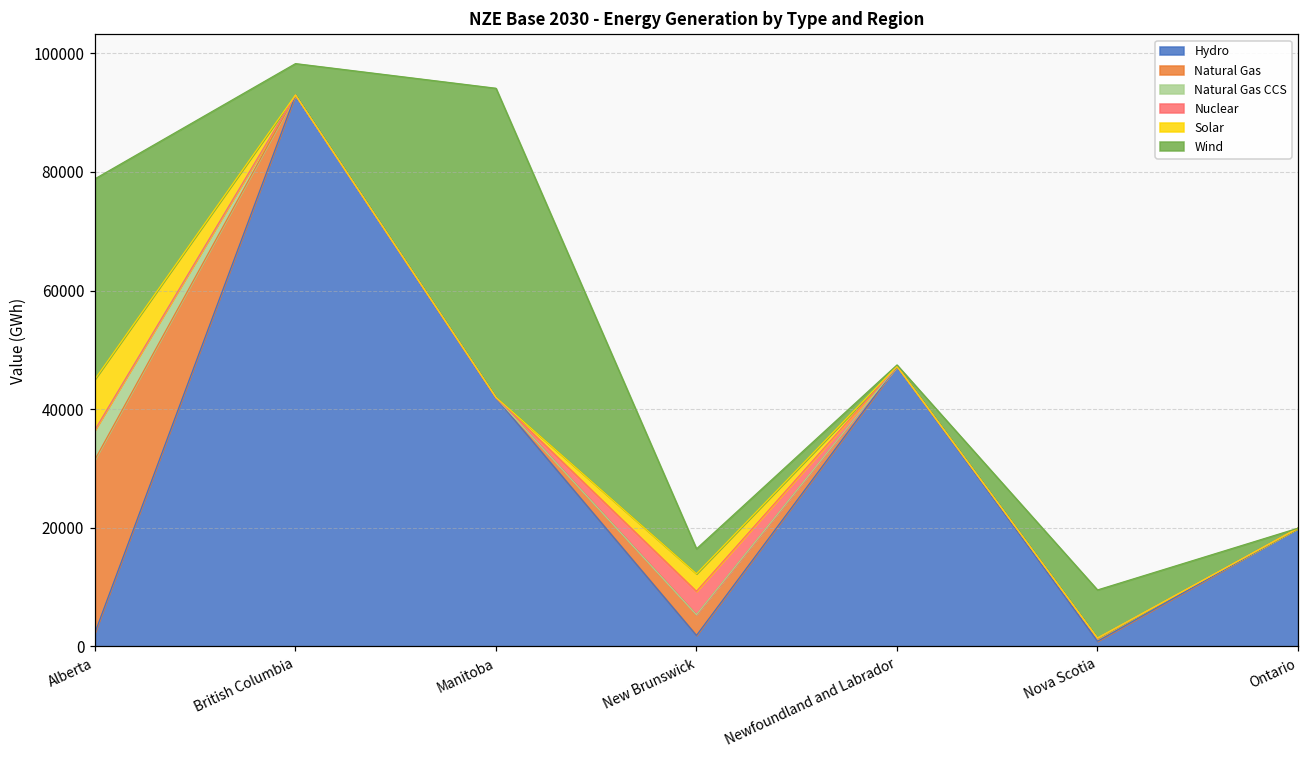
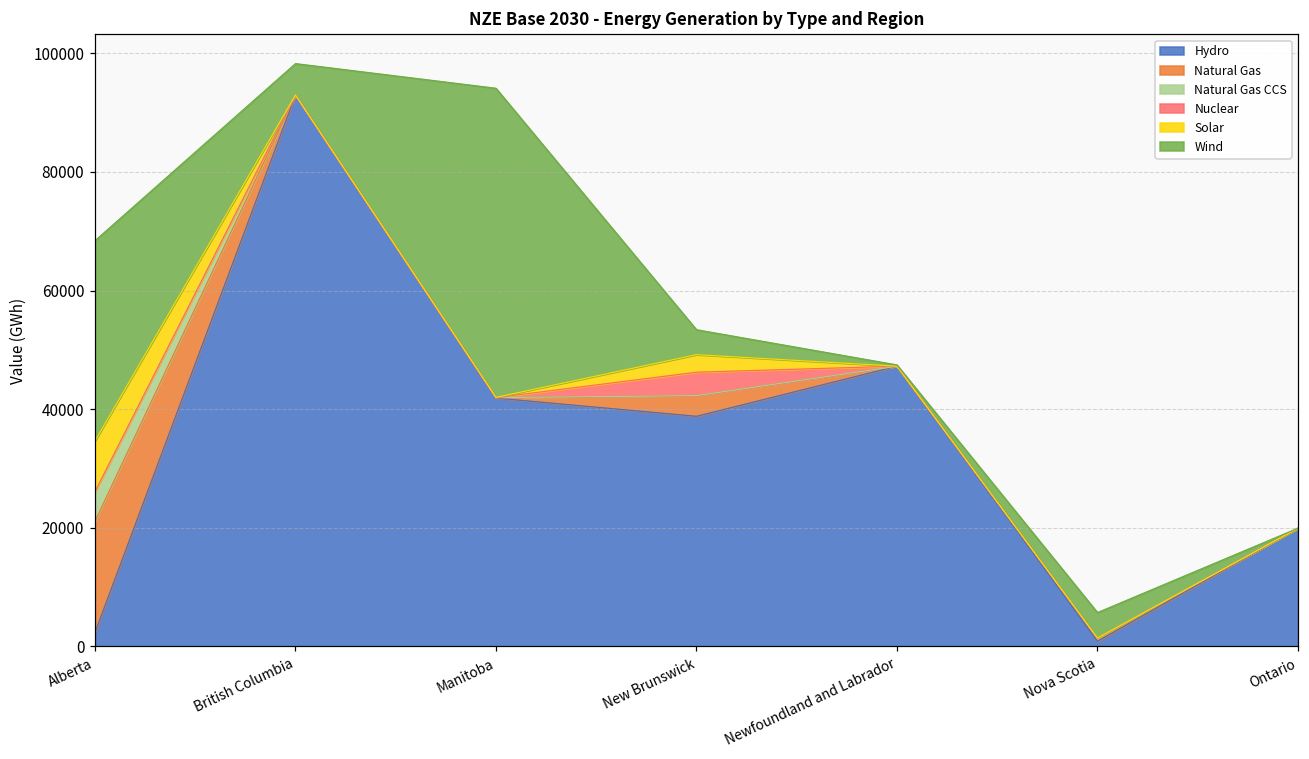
  {
    "Hydro": {
      "Alberta": 2000,
-     "New Brunswick": 2000,
+     "New Brunswick": 39000,
      "Nova Scotia": 1000
    },
    "Natural Gas": {
-     "Alberta": 29000
+     "Alberta": 19000
    },
    "Nuclear": {
      "New Brunswick": 4000
    },
    "Solar": {
      "Alberta": 9000,
      "New Brunswick": 3000
    },
    "Wind": {
      "Alberta": 34000,
      "British Columbia": 5000,
      "Manitoba": 52000,
      "New Brunswick": 4000,
-     "Nova Scotia": 8000
+     "Nova Scotia": 4000
    }
  }
